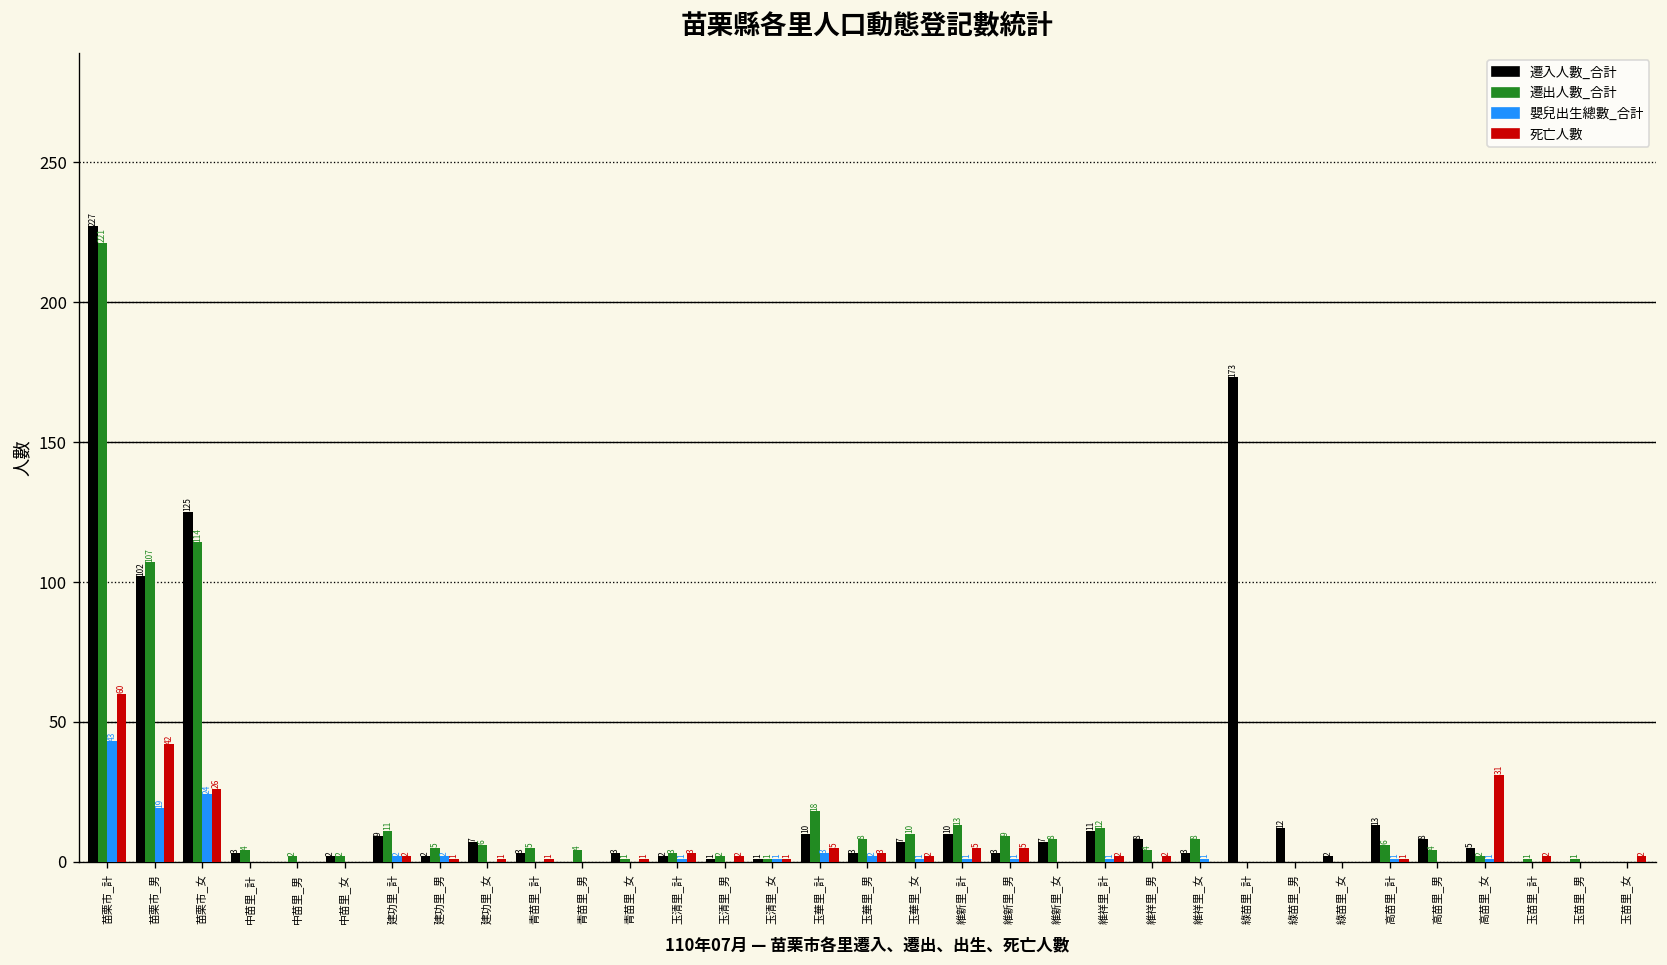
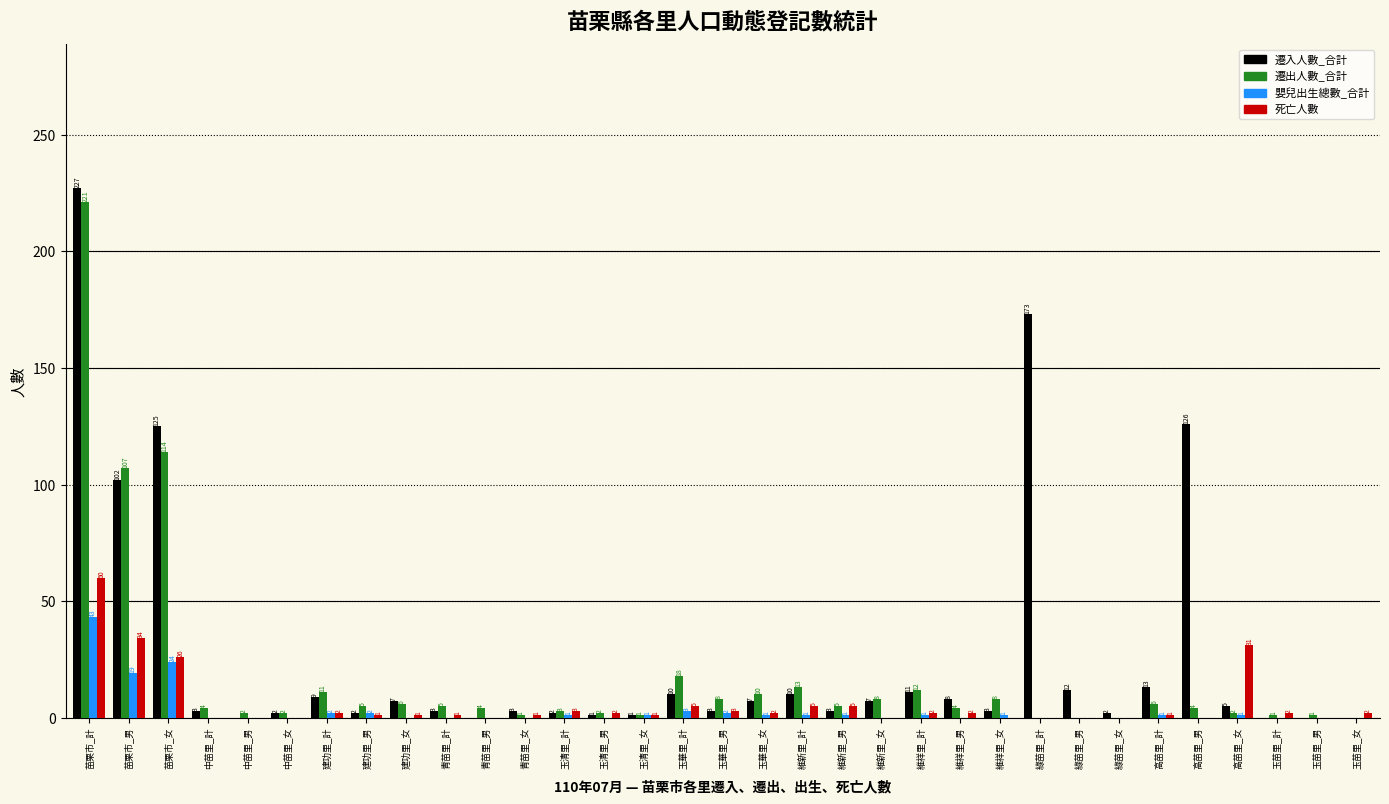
  {
    "遷入人數_合計": {
      "苗栗市_計": 227,
      "苗栗市_男": 102,
      "苗栗市_女": 125,
      "中苗里_計": 3,
      "中苗里_女": 2,
      "建功里_計": 9,
      "建功里_男": 2,
      "建功里_女": 7,
      "青苗里_計": 3,
      "青苗里_女": 3,
      "玉清里_計": 2,
      "玉清里_男": 1,
      "玉清里_女": 1,
      "玉華里_計": 10,
      "玉華里_男": 3,
      "玉華里_女": 7,
      "維新里_計": 10,
      "維新里_男": 3,
      "維新里_女": 7,
      "維祥里_計": 11,
      "維祥里_男": 8,
      "維祥里_女": 3,
      "綠苗里_計": 173,
      "綠苗里_男": 12,
      "綠苗里_女": 2,
      "高苗里_計": 13,
-     "高苗里_男": 8,
+     "高苗里_男": 126,
      "高苗里_女": 5
    },
    "遷出人數_合計": {
      "苗栗市_計": 221,
      "苗栗市_男": 107,
      "苗栗市_女": 114,
      "中苗里_計": 4,
      "中苗里_男": 2,
      "中苗里_女": 2,
      "建功里_計": 11,
      "建功里_男": 5,
      "建功里_女": 6,
      "青苗里_計": 5,
      "青苗里_男": 4,
      "青苗里_女": 1,
      "玉清里_計": 3,
      "玉清里_男": 2,
      "玉清里_女": 1,
      "玉華里_計": 18,
      "玉華里_男": 8,
      "玉華里_女": 10,
      "維新里_計": 13,
-     "維新里_男": 9,
+     "維新里_男": 5,
      "維新里_女": 8,
      "維祥里_計": 12,
      "維祥里_男": 4,
      "維祥里_女": 8,
      "高苗里_計": 6,
      "高苗里_男": 4,
      "高苗里_女": 2,
      "玉苗里_計": 1,
      "玉苗里_男": 1
    },
    "嬰兒出生總數_合計": {
      "苗栗市_計": 43,
      "苗栗市_男": 19,
      "苗栗市_女": 24,
      "建功里_計": 2,
      "建功里_男": 2,
      "玉清里_計": 1,
      "玉清里_女": 1,
      "玉華里_計": 3,
      "玉華里_男": 2,
      "玉華里_女": 1,
      "維新里_計": 1,
      "維新里_男": 1,
      "維祥里_計": 1,
      "維祥里_女": 1,
      "高苗里_計": 1,
      "高苗里_女": 1
    },
    "死亡人數": {
      "苗栗市_計": 60,
-     "苗栗市_男": 42,
+     "苗栗市_男": 34,
      "苗栗市_女": 26,
      "建功里_計": 2,
      "建功里_男": 1,
      "建功里_女": 1,
      "青苗里_計": 1,
      "青苗里_女": 1,
      "玉清里_計": 3,
      "玉清里_男": 2,
      "玉清里_女": 1,
      "玉華里_計": 5,
      "玉華里_男": 3,
      "玉華里_女": 2,
      "維新里_計": 5,
      "維新里_男": 5,
      "維祥里_計": 2,
      "維祥里_男": 2,
      "高苗里_計": 1,
      "高苗里_女": 31,
      "玉苗里_計": 2,
      "玉苗里_女": 2
    }
  }
